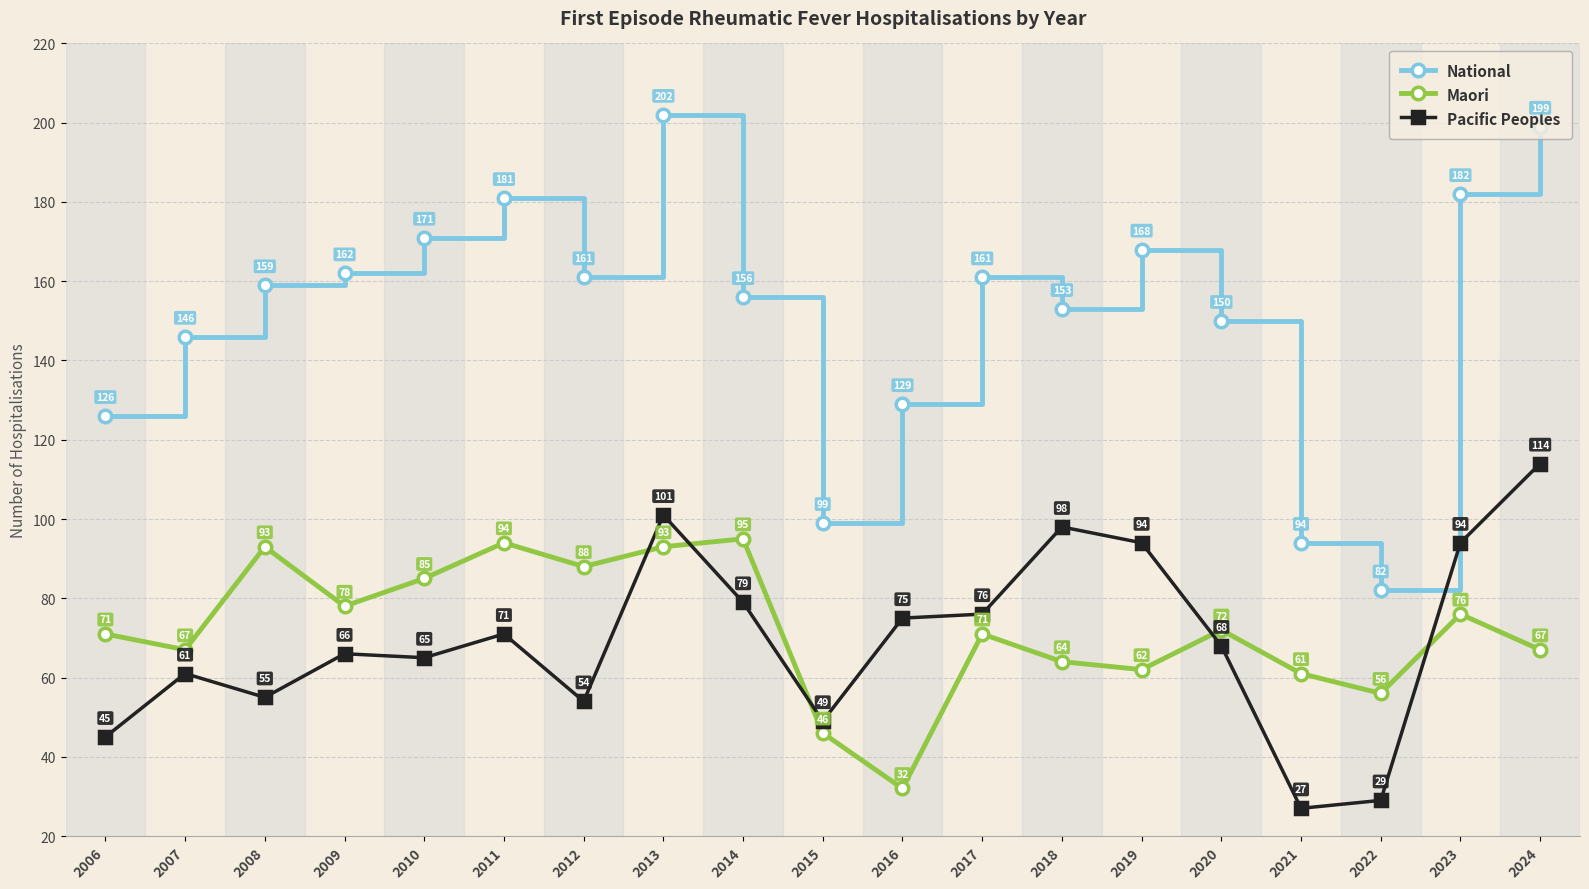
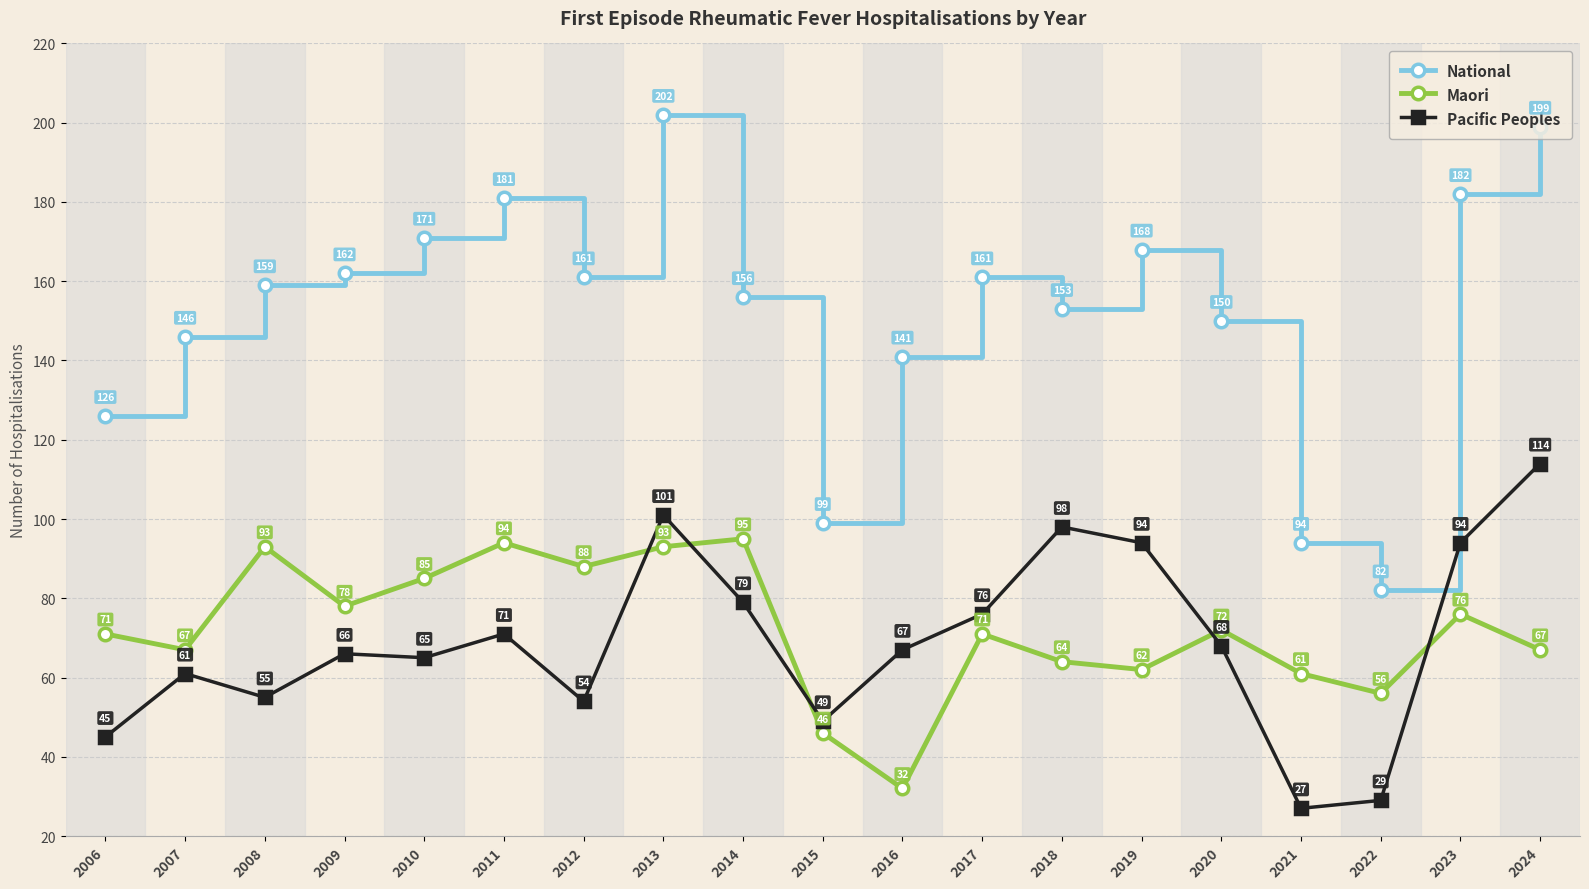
  {
    "National": {
-     "2016": 129
+     "2016": 141
    },
    "Pacific Peoples": {
-     "2016": 75
+     "2016": 67
    }
  }
